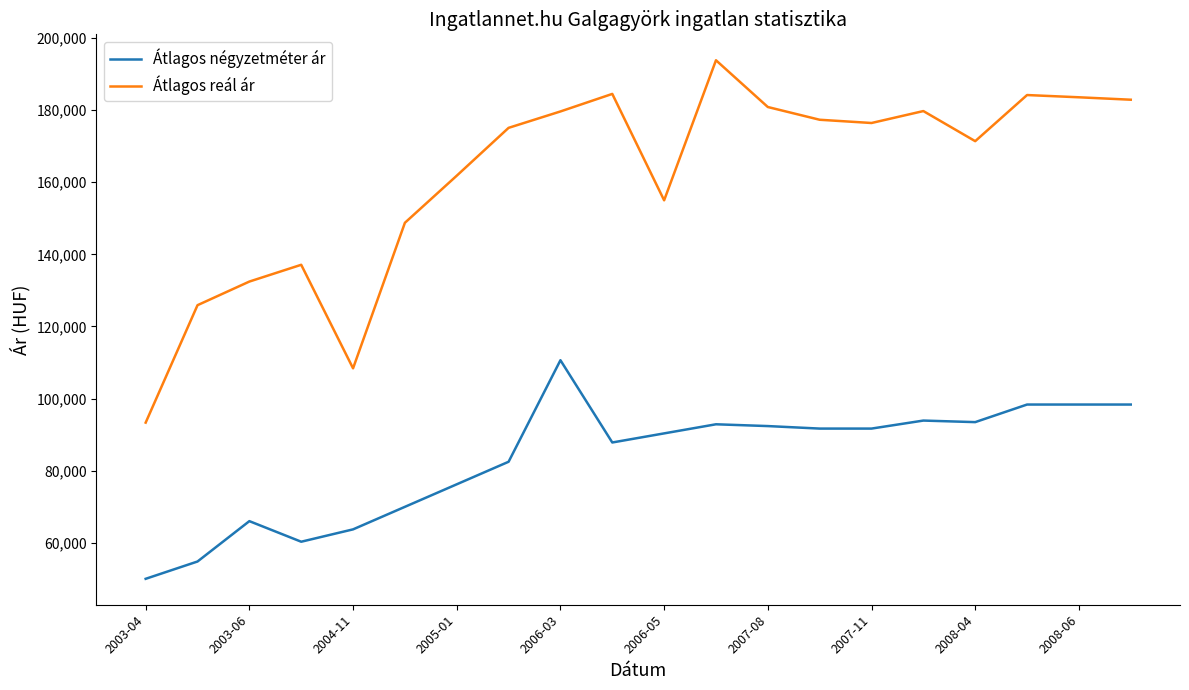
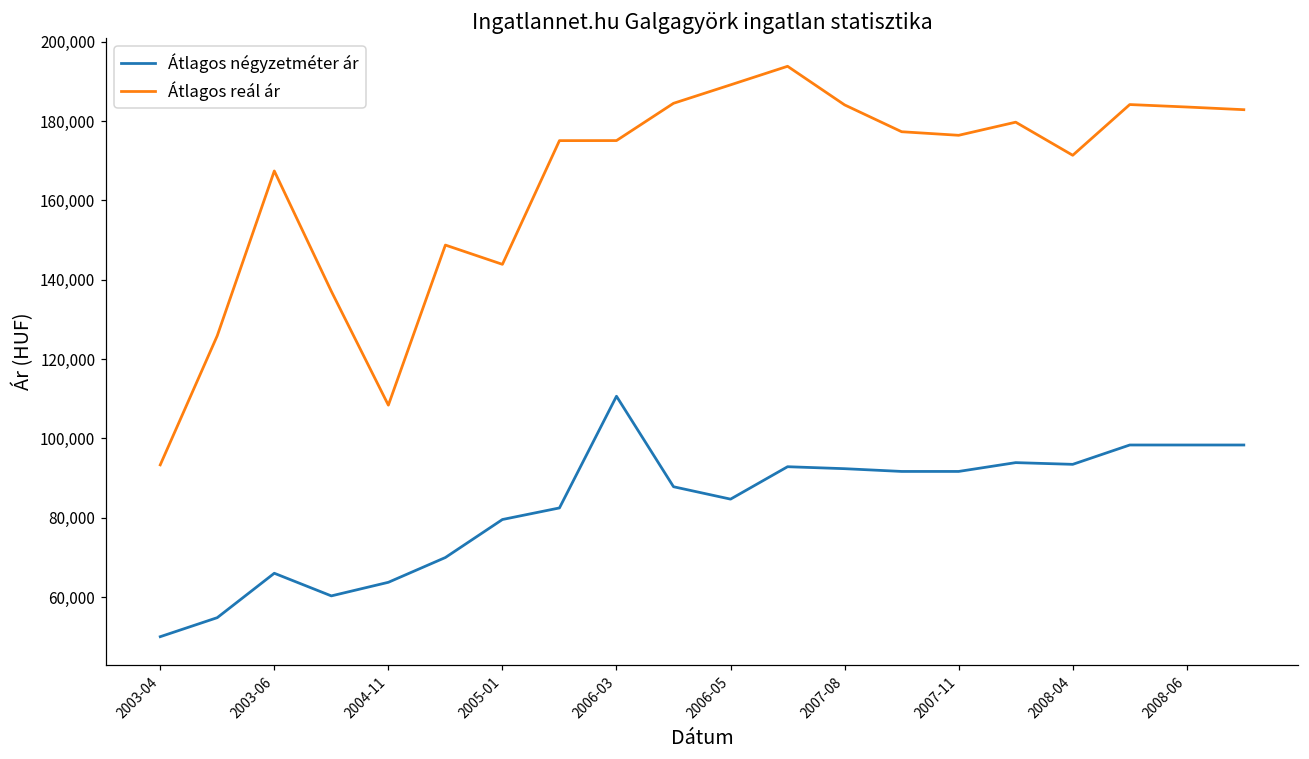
  {
    "Átlagos négyzetméter ár": {
      "2003-04": "50,000",
      "2003-06": "66,000",
      "2004-11": "64,000",
-     "2005-01": "76,000",
+     "2005-01": "80,000",
      "2006-03": "111,000",
-     "2006-05": "90,000",
+     "2006-05": "85,000",
      "2007-08": "92,000",
      "2007-11": "92,000",
      "2008-04": "93,000",
      "2008-06": "98,000"
    },
    "Átlagos reál ár": {
      "2003-04": "93,000",
-     "2003-06": "132,000",
+     "2003-06": "167,000",
      "2004-11": "108,000",
-     "2005-01": "162,000",
-     "2006-03": "180,000",
-     "2006-05": "155,000",
-     "2007-08": "181,000",
+     "2005-01": "144,000",
+     "2006-03": "175,000",
+     "2006-05": "189,000",
+     "2007-08": "184,000",
      "2007-11": "176,000",
      "2008-04": "171,000",
      "2008-06": "184,000"
    }
  }
